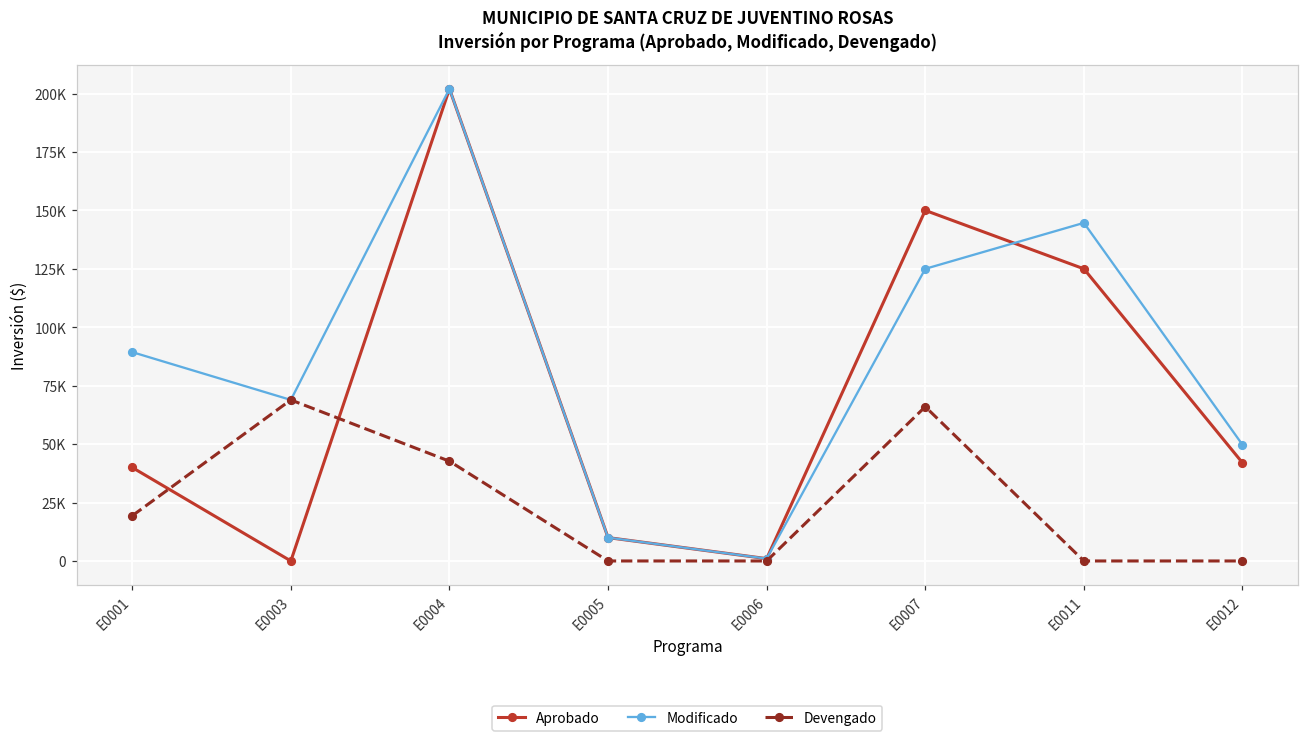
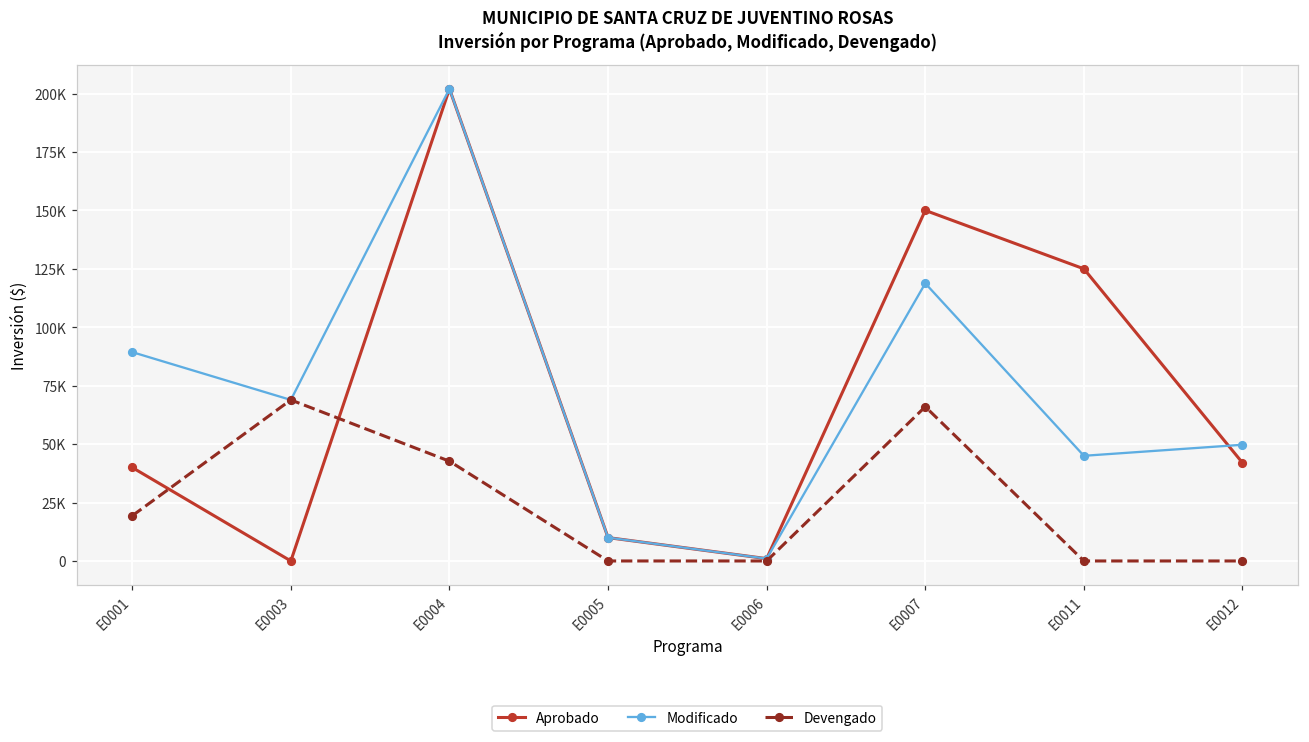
  {
    "Modificado": {
      "E0001": 89000,
-     "E0007": 125000,
-     "E0011": 145000,
+     "E0007": 119000,
+     "E0011": 45000,
      "E0012": 50000
    }
  }
